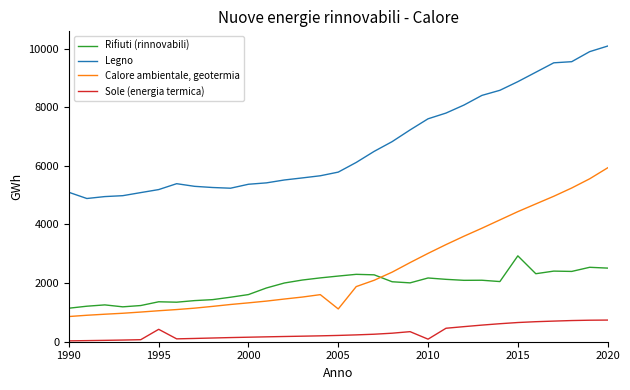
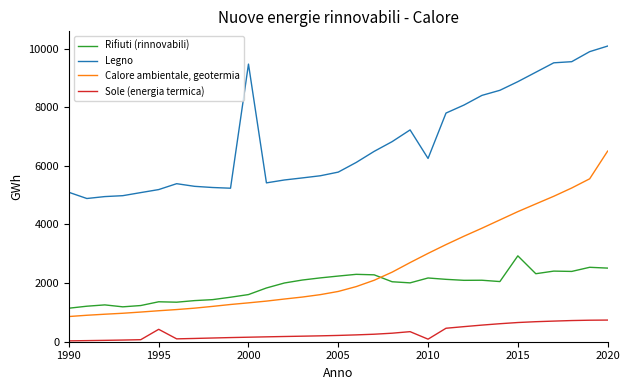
  {
    "Rifiuti (rinnovabili)": {
      "1990": 1100,
      "1995": 1400,
      "2000": 1600,
      "2005": 2200,
      "2010": 2200,
      "2015": 2900,
      "2020": 2500
    },
    "Legno": {
      "1990": 5100,
      "1995": 5200,
-     "2000": 5400,
+     "2000": 9500,
      "2005": 5800,
-     "2010": 7600,
+     "2010": 6300,
      "2015": 8900,
      "2020": 10100
    },
    "Calore ambientale, geotermia": {
      "1990": 900,
      "1995": 1100,
      "2000": 1300,
-     "2005": 1100,
+     "2005": 1700,
      "2010": 3000,
      "2015": 4400,
-     "2020": 5900
+     "2020": 6500
    },
    "Sole (energia termica)": {
      "1990": 0,
      "1995": 400,
      "2000": 200,
      "2005": 200,
      "2010": 100,
      "2015": 700,
      "2020": 700
    }
  }
